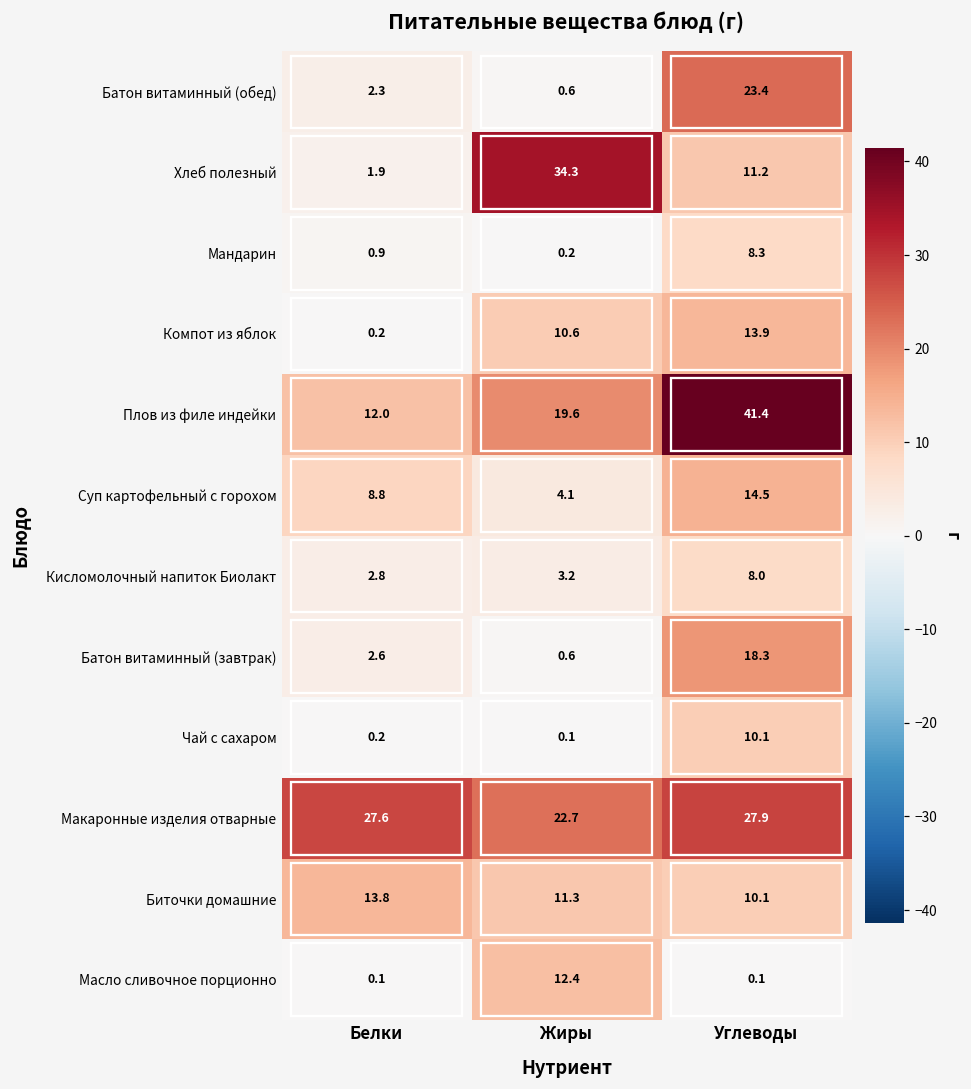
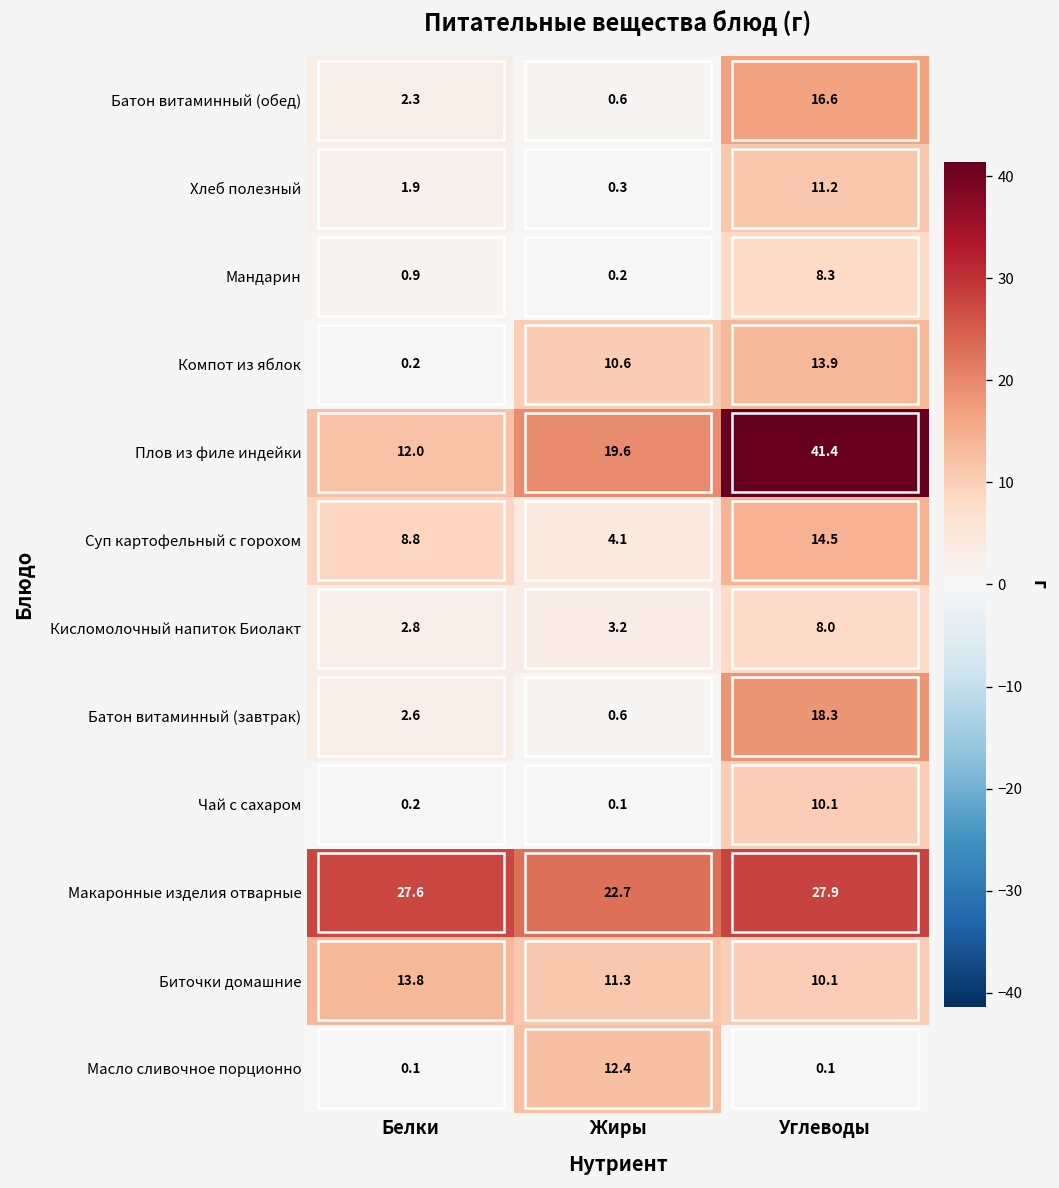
  {
    "Батон витаминный (обед)": {
      "Белки": 2.3,
      "Жиры": 0.6,
-     "Углеводы": 23.4
+     "Углеводы": 16.6
    },
    "Хлеб полезный": {
      "Белки": 1.9,
-     "Жиры": 34.3,
+     "Жиры": 0.3,
      "Углеводы": 11.2
    },
    "Мандарин": {
      "Белки": 0.9,
      "Жиры": 0.2,
      "Углеводы": 8.3
    },
    "Компот из яблок": {
      "Белки": 0.2,
      "Жиры": 10.6,
      "Углеводы": 13.9
    },
    "Плов из филе индейки": {
      "Белки": 12.0,
      "Жиры": 19.6,
      "Углеводы": 41.4
    },
    "Суп картофельный с горохом": {
      "Белки": 8.8,
      "Жиры": 4.1,
      "Углеводы": 14.5
    },
    "Кисломолочный напиток Биолакт": {
      "Белки": 2.8,
      "Жиры": 3.2,
      "Углеводы": 8.0
    },
    "Батон витаминный (завтрак)": {
      "Белки": 2.6,
      "Жиры": 0.6,
      "Углеводы": 18.3
    },
    "Чай с сахаром": {
      "Белки": 0.2,
      "Жиры": 0.1,
      "Углеводы": 10.1
    },
    "Макаронные изделия отварные": {
      "Белки": 27.6,
      "Жиры": 22.7,
      "Углеводы": 27.9
    },
    "Биточки домашние": {
      "Белки": 13.8,
      "Жиры": 11.3,
      "Углеводы": 10.1
    },
    "Масло сливочное порционно": {
      "Белки": 0.1,
      "Жиры": 12.4,
      "Углеводы": 0.1
    }
  }
